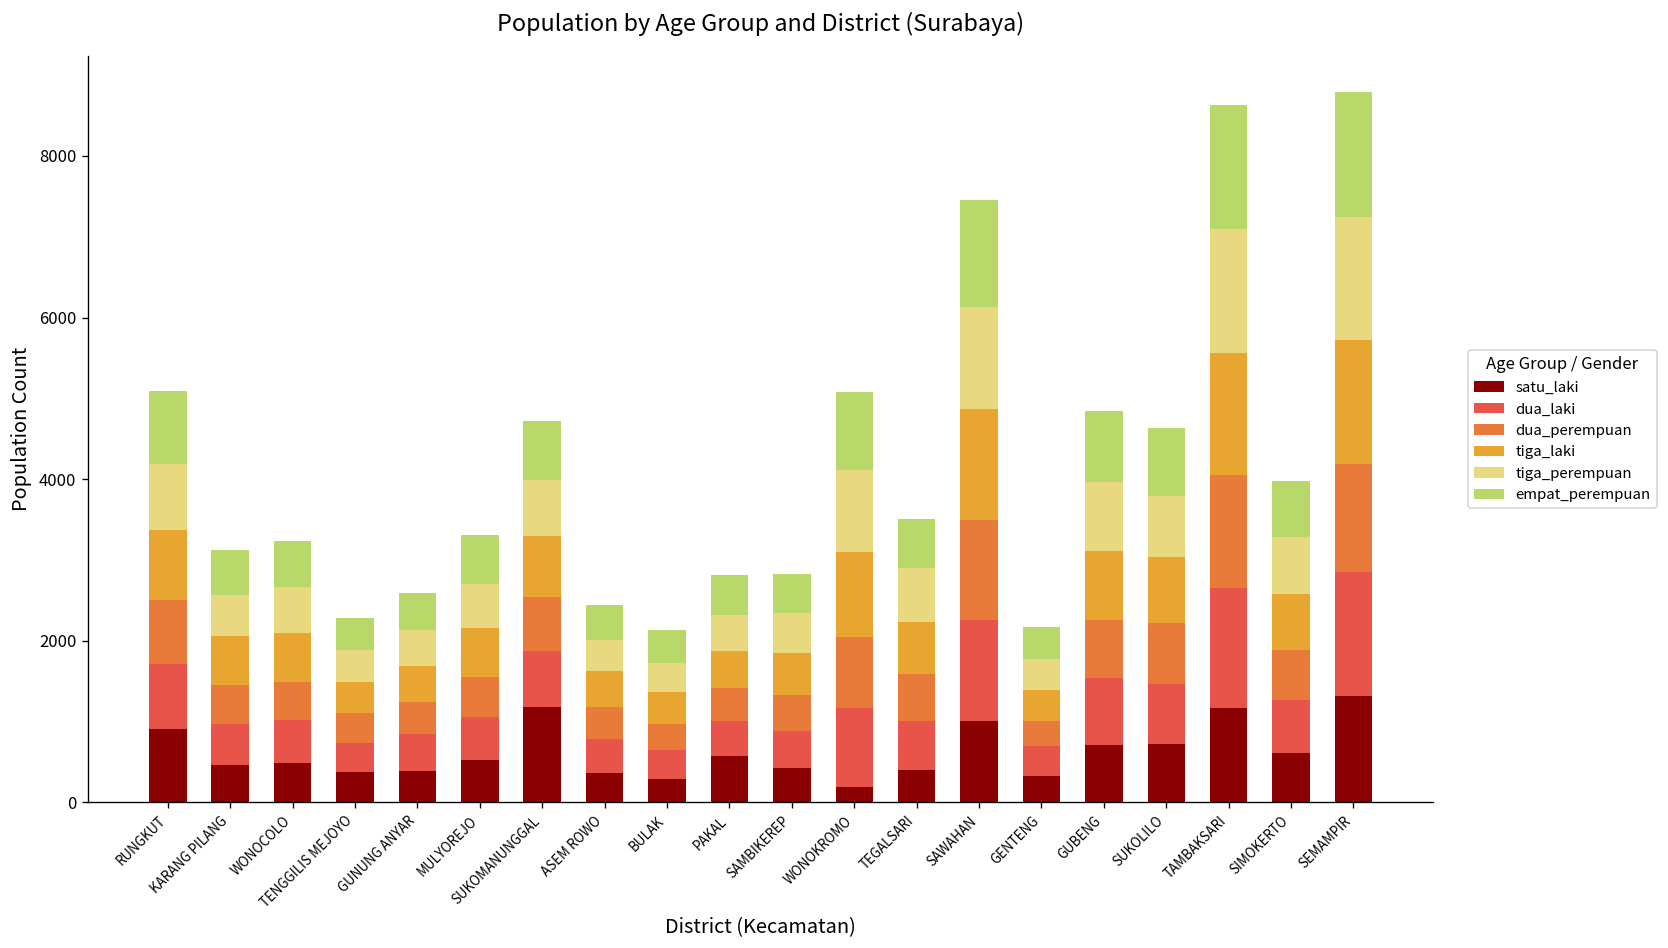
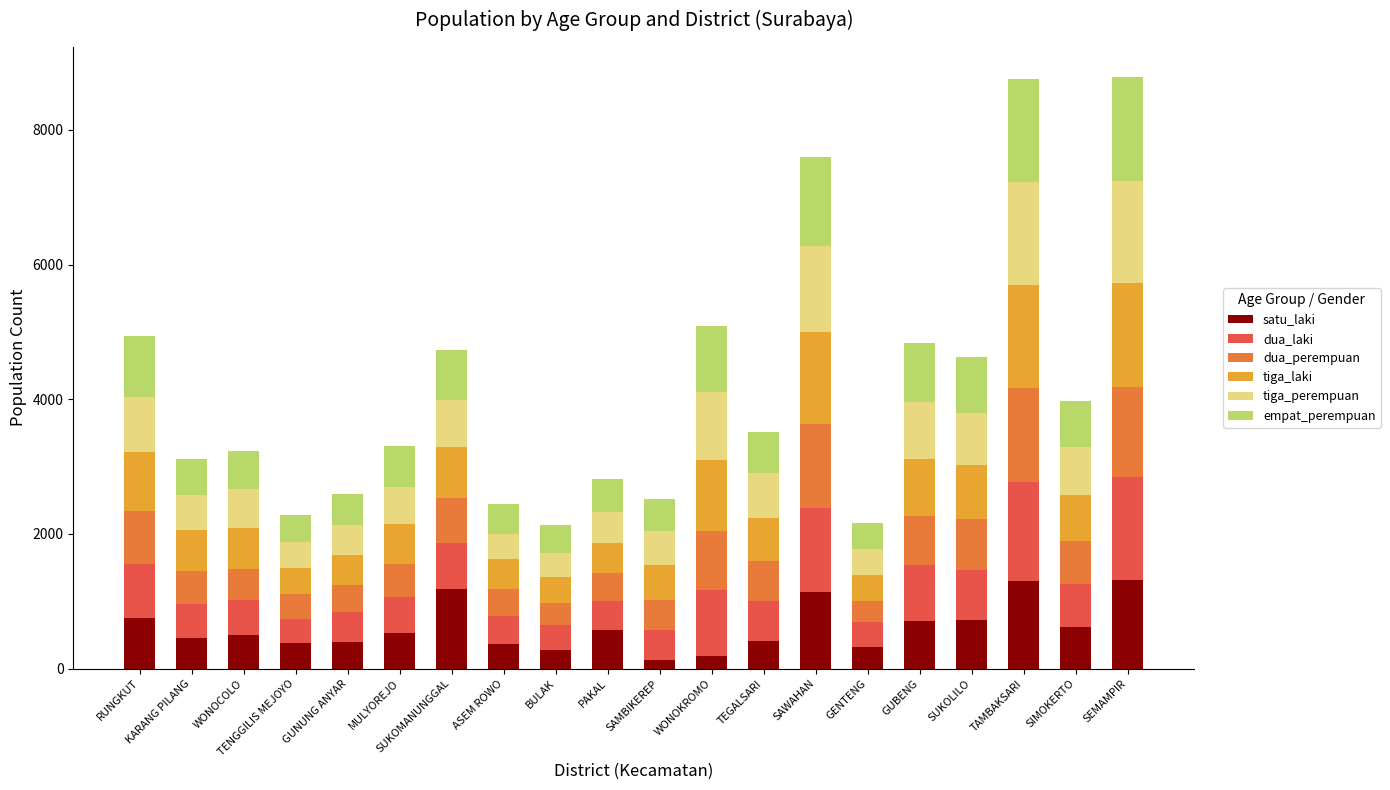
  {
    "satu_laki": {
-     "RUNGKUT": 900,
+     "RUNGKUT": 800,
      "KARANG PILANG": 500,
      "WONOCOLO": 500,
      "TENGGILIS MEJOYO": 400,
      "GUNUNG ANYAR": 400,
      "MULYOREJO": 500,
      "SUKOMANUNGGAL": 1200,
      "ASEM ROWO": 400,
      "BULAK": 300,
      "PAKAL": 600,
-     "SAMBIKEREP": 400,
+     "SAMBIKEREP": 100,
      "WONOKROMO": 200,
      "TEGALSARI": 400,
-     "SAWAHAN": 1000,
+     "SAWAHAN": 1100,
      "GENTENG": 300,
      "GUBENG": 700,
      "SUKOLILO": 700,
-     "TAMBAKSARI": 1200,
+     "TAMBAKSARI": 1300,
      "SIMOKERTO": 600,
      "SEMAMPIR": 1300
    }
  }
